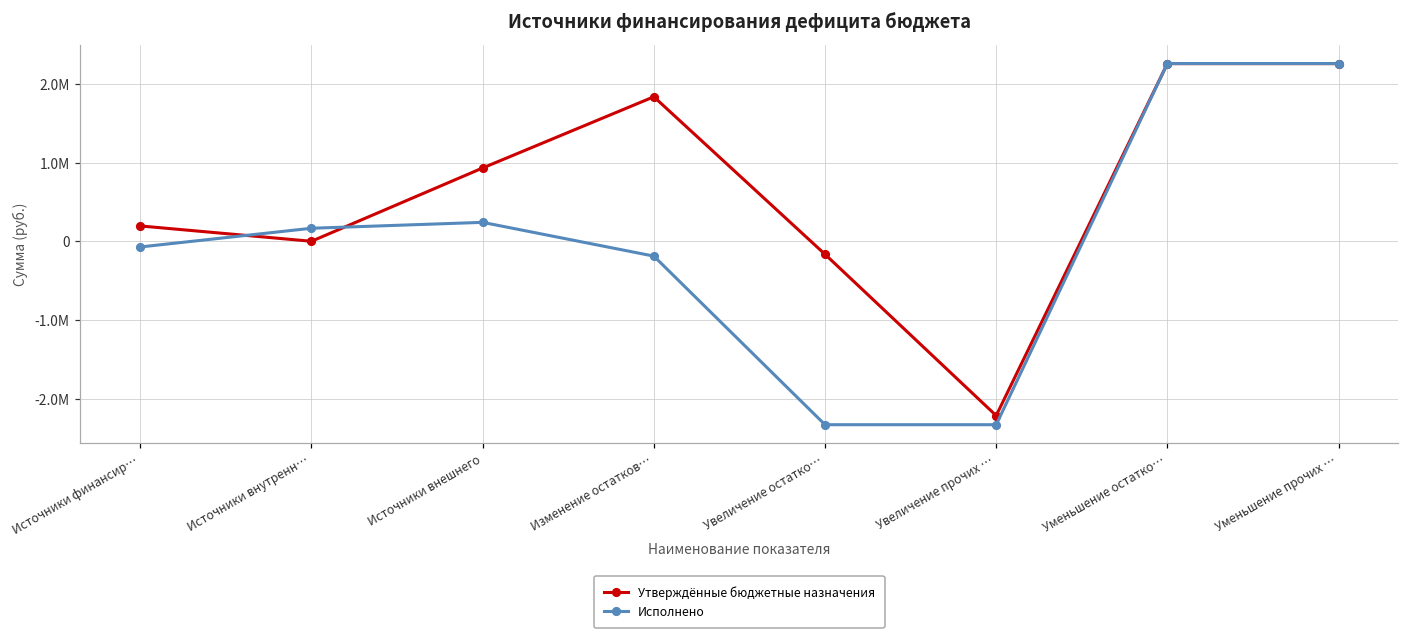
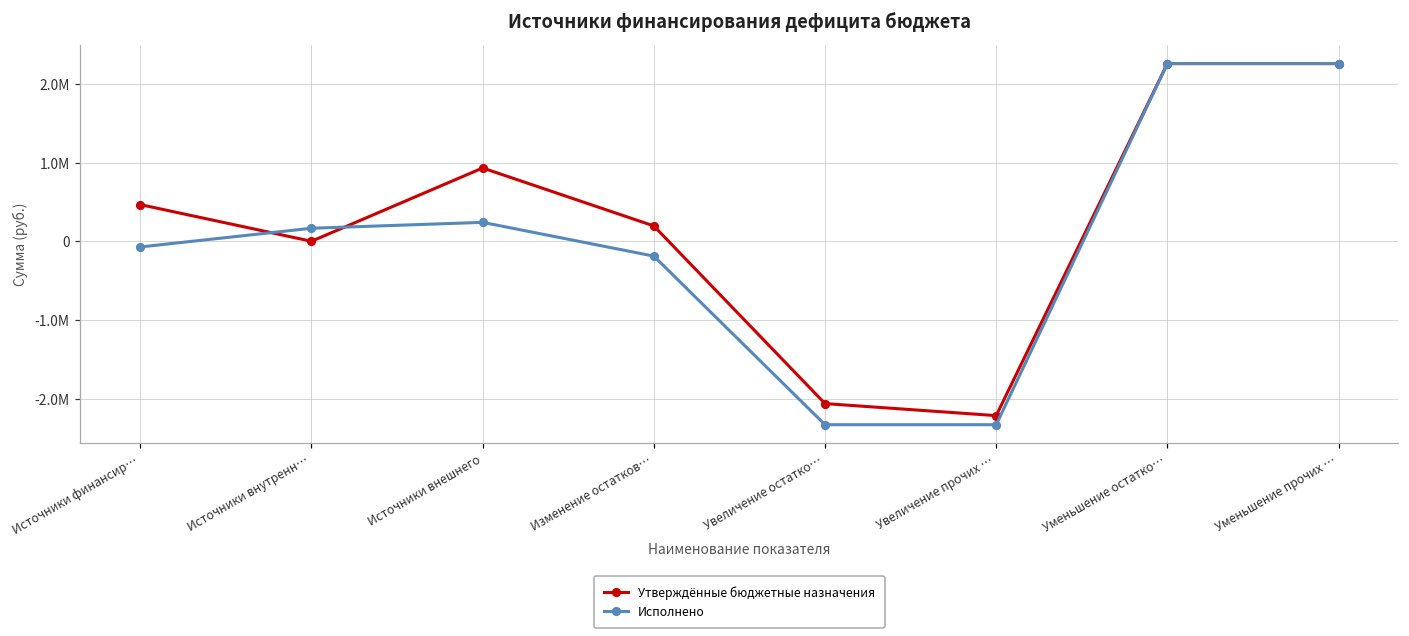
  {
    "Утверждённые бюджетные назначения": {
-     "Источники финансир…": 200000,
+     "Источники финансир…": 500000,
      "Источники внутренн…": 0,
      "Источники внешнего": 900000,
-     "Изменение остатков…": 1800000,
-     "Увеличение остатко…": -200000,
+     "Изменение остатков…": 200000,
+     "Увеличение остатко…": -2100000,
      "Увеличение прочих …": -2200000
    },
    "Исполнено": {
      "Источники финансир…": -100000,
      "Источники внутренн…": 200000,
      "Источники внешнего": 200000,
      "Изменение остатков…": -200000,
      "Увеличение остатко…": -2300000,
      "Увеличение прочих …": -2300000
    }
  }
